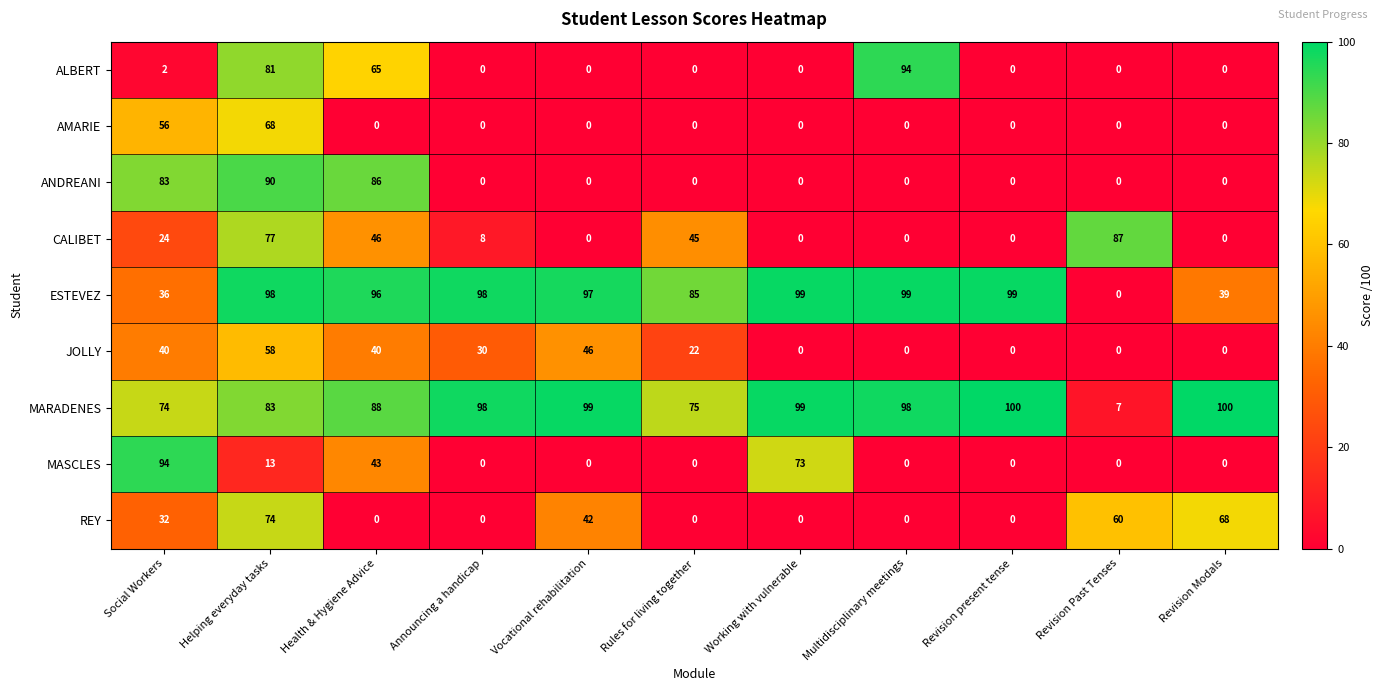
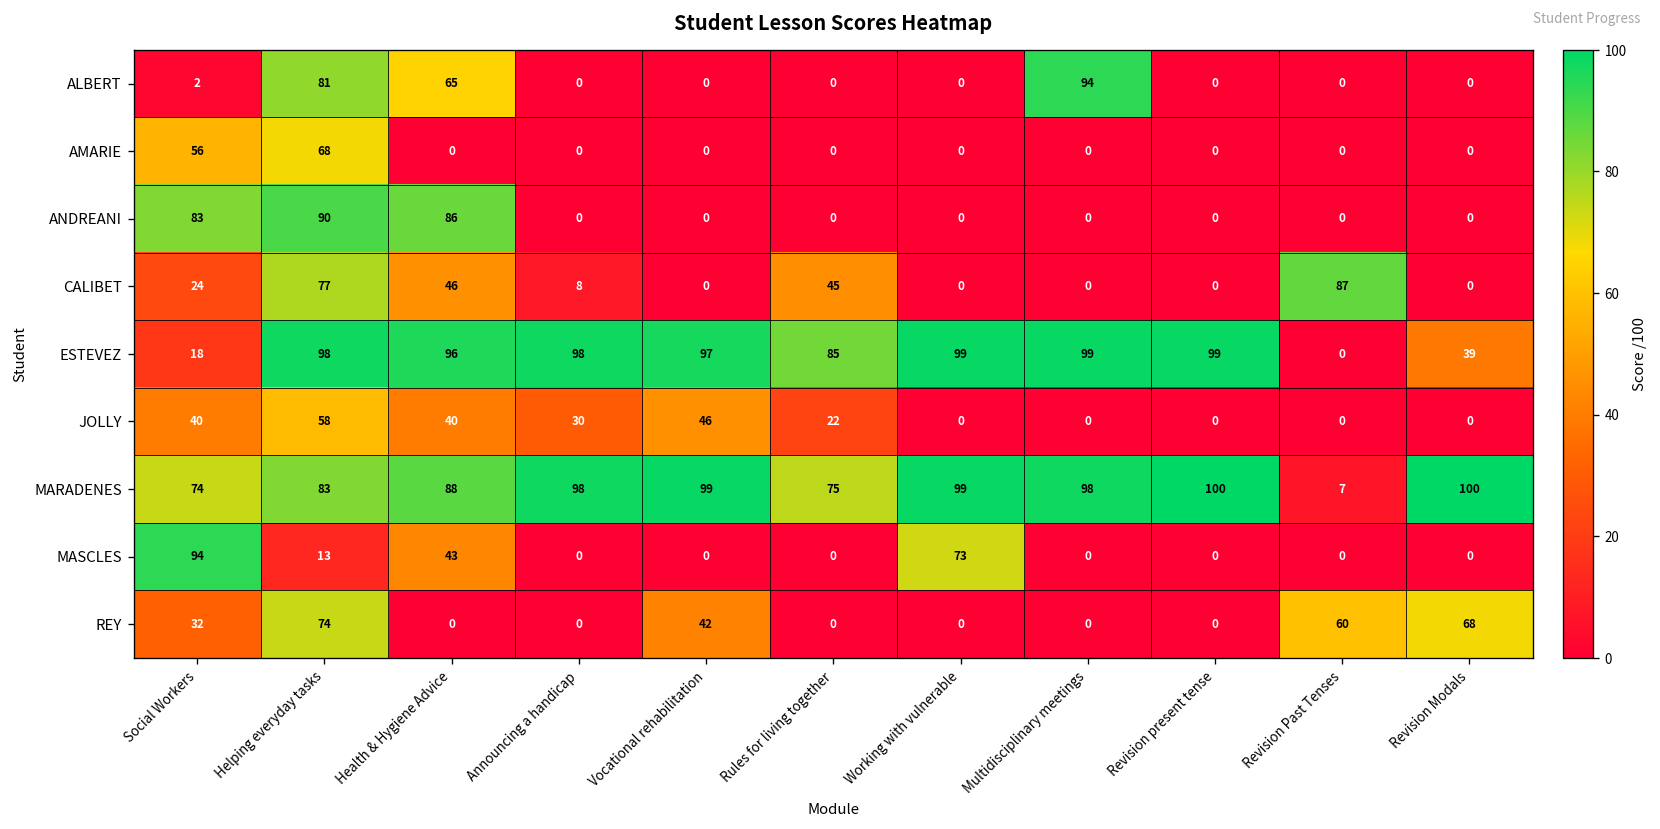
  {
    "ALBERT": {
      "Social Workers": 2,
      "Helping everyday tasks": 81,
      "Health & Hygiene Advice": 65,
      "Announcing a handicap": 0,
      "Vocational rehabilitation": 0,
      "Rules for living together": 0,
      "Working with vulnerable": 0,
      "Multidisciplinary meetings": 94,
      "Revision present tense": 0,
      "Revision Past Tenses": 0,
      "Revision Modals": 0
    },
    "AMARIE": {
      "Social Workers": 56,
      "Helping everyday tasks": 68,
      "Health & Hygiene Advice": 0,
      "Announcing a handicap": 0,
      "Vocational rehabilitation": 0,
      "Rules for living together": 0,
      "Working with vulnerable": 0,
      "Multidisciplinary meetings": 0,
      "Revision present tense": 0,
      "Revision Past Tenses": 0,
      "Revision Modals": 0
    },
    "ANDREANI": {
      "Social Workers": 83,
      "Helping everyday tasks": 90,
      "Health & Hygiene Advice": 86,
      "Announcing a handicap": 0,
      "Vocational rehabilitation": 0,
      "Rules for living together": 0,
      "Working with vulnerable": 0,
      "Multidisciplinary meetings": 0,
      "Revision present tense": 0,
      "Revision Past Tenses": 0,
      "Revision Modals": 0
    },
    "CALIBET": {
      "Social Workers": 24,
      "Helping everyday tasks": 77,
      "Health & Hygiene Advice": 46,
      "Announcing a handicap": 8,
      "Vocational rehabilitation": 0,
      "Rules for living together": 45,
      "Working with vulnerable": 0,
      "Multidisciplinary meetings": 0,
      "Revision present tense": 0,
      "Revision Past Tenses": 87,
      "Revision Modals": 0
    },
    "ESTEVEZ": {
-     "Social Workers": 36,
+     "Social Workers": 18,
      "Helping everyday tasks": 98,
      "Health & Hygiene Advice": 96,
      "Announcing a handicap": 98,
      "Vocational rehabilitation": 97,
      "Rules for living together": 85,
      "Working with vulnerable": 99,
      "Multidisciplinary meetings": 99,
      "Revision present tense": 99,
      "Revision Past Tenses": 0,
      "Revision Modals": 39
    },
    "JOLLY": {
      "Social Workers": 40,
      "Helping everyday tasks": 58,
      "Health & Hygiene Advice": 40,
      "Announcing a handicap": 30,
      "Vocational rehabilitation": 46,
      "Rules for living together": 22,
      "Working with vulnerable": 0,
      "Multidisciplinary meetings": 0,
      "Revision present tense": 0,
      "Revision Past Tenses": 0,
      "Revision Modals": 0
    },
    "MARADENES": {
      "Social Workers": 74,
      "Helping everyday tasks": 83,
      "Health & Hygiene Advice": 88,
      "Announcing a handicap": 98,
      "Vocational rehabilitation": 99,
      "Rules for living together": 75,
      "Working with vulnerable": 99,
      "Multidisciplinary meetings": 98,
      "Revision present tense": 100,
      "Revision Past Tenses": 7,
      "Revision Modals": 100
    },
    "MASCLES": {
      "Social Workers": 94,
      "Helping everyday tasks": 13,
      "Health & Hygiene Advice": 43,
      "Announcing a handicap": 0,
      "Vocational rehabilitation": 0,
      "Rules for living together": 0,
      "Working with vulnerable": 73,
      "Multidisciplinary meetings": 0,
      "Revision present tense": 0,
      "Revision Past Tenses": 0,
      "Revision Modals": 0
    },
    "REY": {
      "Social Workers": 32,
      "Helping everyday tasks": 74,
      "Health & Hygiene Advice": 0,
      "Announcing a handicap": 0,
      "Vocational rehabilitation": 42,
      "Rules for living together": 0,
      "Working with vulnerable": 0,
      "Multidisciplinary meetings": 0,
      "Revision present tense": 0,
      "Revision Past Tenses": 60,
      "Revision Modals": 68
    }
  }
